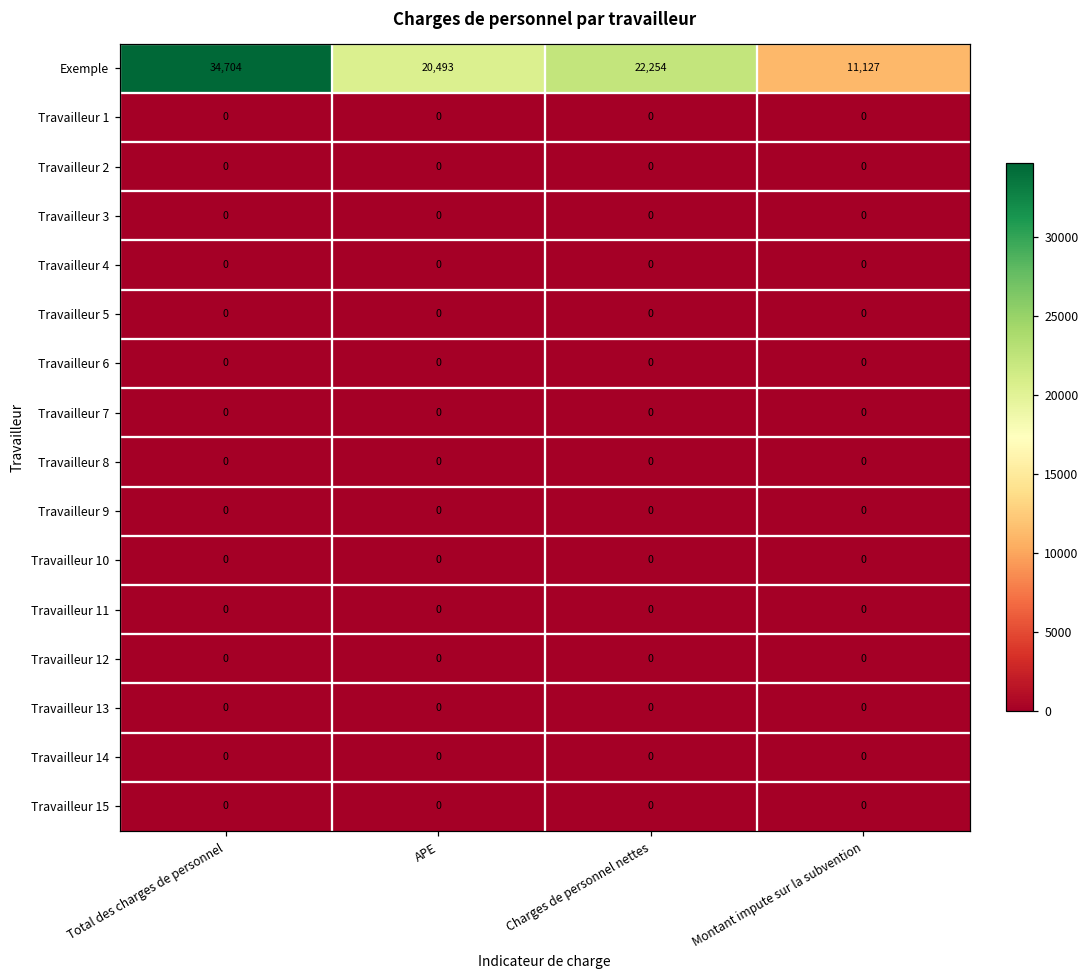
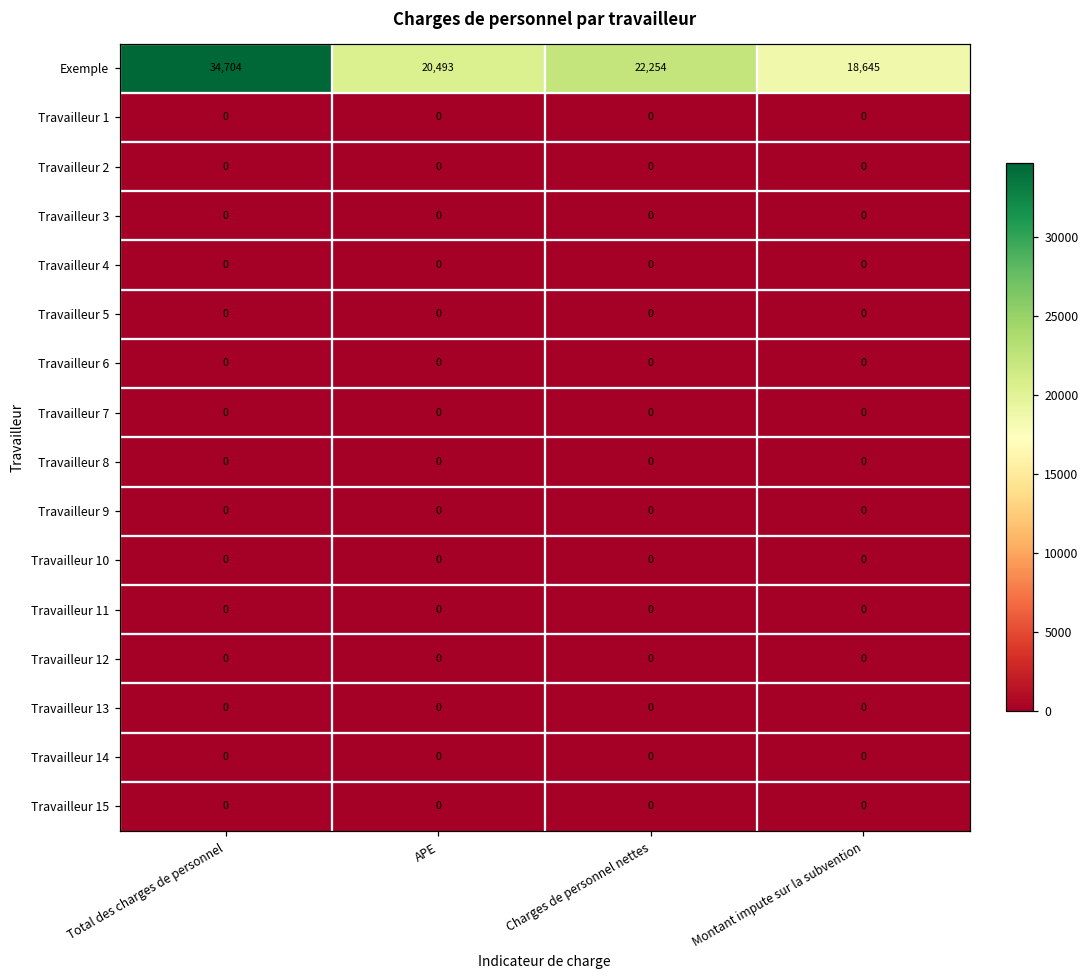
  {
    "Exemple": {
      "Total des charges de personnel": "34,704",
      "APE": "20,493",
      "Charges de personnel nettes": "22,254",
-     "Montant impute sur la subvention": "11,127"
+     "Montant impute sur la subvention": "18,645"
    },
    "Travailleur 1": {
      "Total des charges de personnel": "0",
      "APE": "0",
      "Charges de personnel nettes": "0",
      "Montant impute sur la subvention": "0"
    },
    "Travailleur 2": {
      "Total des charges de personnel": "0",
      "APE": "0",
      "Charges de personnel nettes": "0",
      "Montant impute sur la subvention": "0"
    },
    "Travailleur 3": {
      "Total des charges de personnel": "0",
      "APE": "0",
      "Charges de personnel nettes": "0",
      "Montant impute sur la subvention": "0"
    },
    "Travailleur 4": {
      "Total des charges de personnel": "0",
      "APE": "0",
      "Charges de personnel nettes": "0",
      "Montant impute sur la subvention": "0"
    },
    "Travailleur 5": {
      "Total des charges de personnel": "0",
      "APE": "0",
      "Charges de personnel nettes": "0",
      "Montant impute sur la subvention": "0"
    },
    "Travailleur 6": {
      "Total des charges de personnel": "0",
      "APE": "0",
      "Charges de personnel nettes": "0",
      "Montant impute sur la subvention": "0"
    },
    "Travailleur 7": {
      "Total des charges de personnel": "0",
      "APE": "0",
      "Charges de personnel nettes": "0",
      "Montant impute sur la subvention": "0"
    },
    "Travailleur 8": {
      "Total des charges de personnel": "0",
      "APE": "0",
      "Charges de personnel nettes": "0",
      "Montant impute sur la subvention": "0"
    },
    "Travailleur 9": {
      "Total des charges de personnel": "0",
      "APE": "0",
      "Charges de personnel nettes": "0",
      "Montant impute sur la subvention": "0"
    },
    "Travailleur 10": {
      "Total des charges de personnel": "0",
      "APE": "0",
      "Charges de personnel nettes": "0",
      "Montant impute sur la subvention": "0"
    },
    "Travailleur 11": {
      "Total des charges de personnel": "0",
      "APE": "0",
      "Charges de personnel nettes": "0",
      "Montant impute sur la subvention": "0"
    },
    "Travailleur 12": {
      "Total des charges de personnel": "0",
      "APE": "0",
      "Charges de personnel nettes": "0",
      "Montant impute sur la subvention": "0"
    },
    "Travailleur 13": {
      "Total des charges de personnel": "0",
      "APE": "0",
      "Charges de personnel nettes": "0",
      "Montant impute sur la subvention": "0"
    },
    "Travailleur 14": {
      "Total des charges de personnel": "0",
      "APE": "0",
      "Charges de personnel nettes": "0",
      "Montant impute sur la subvention": "0"
    },
    "Travailleur 15": {
      "Total des charges de personnel": "0",
      "APE": "0",
      "Charges de personnel nettes": "0",
      "Montant impute sur la subvention": "0"
    }
  }
